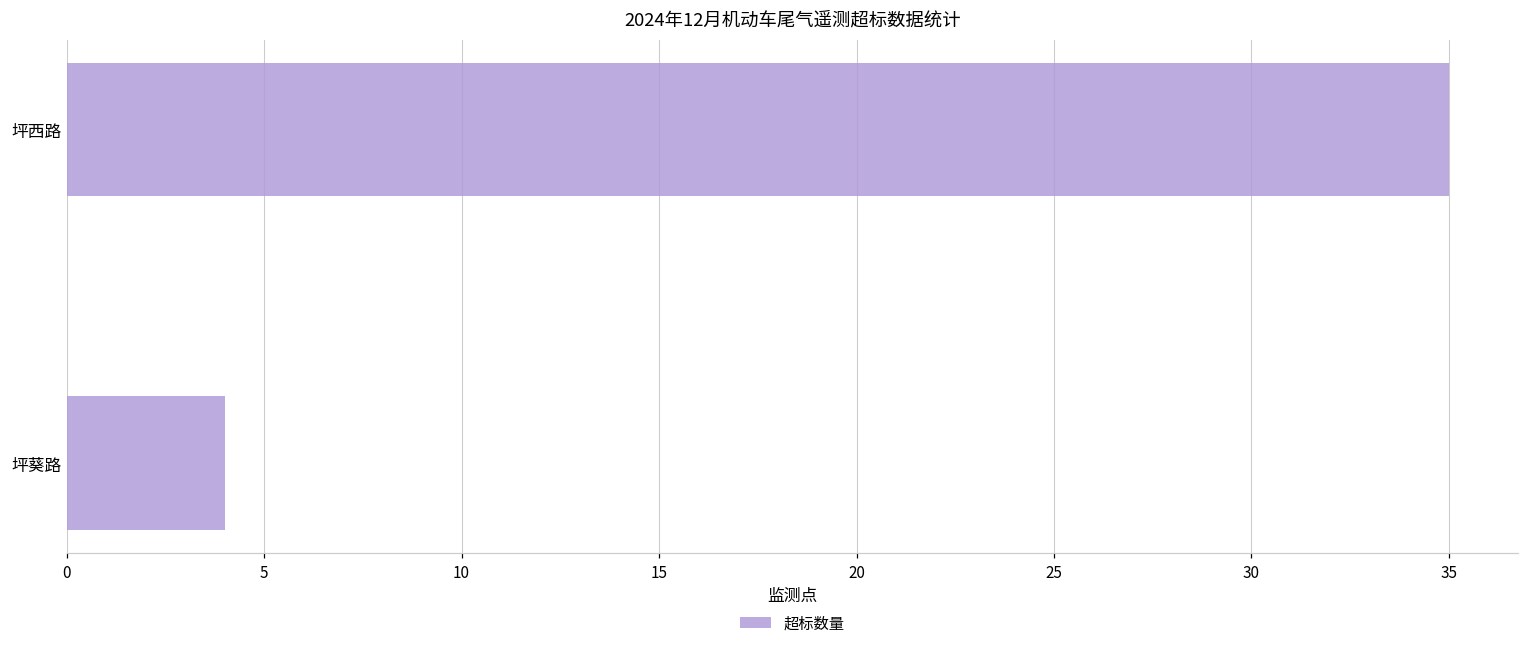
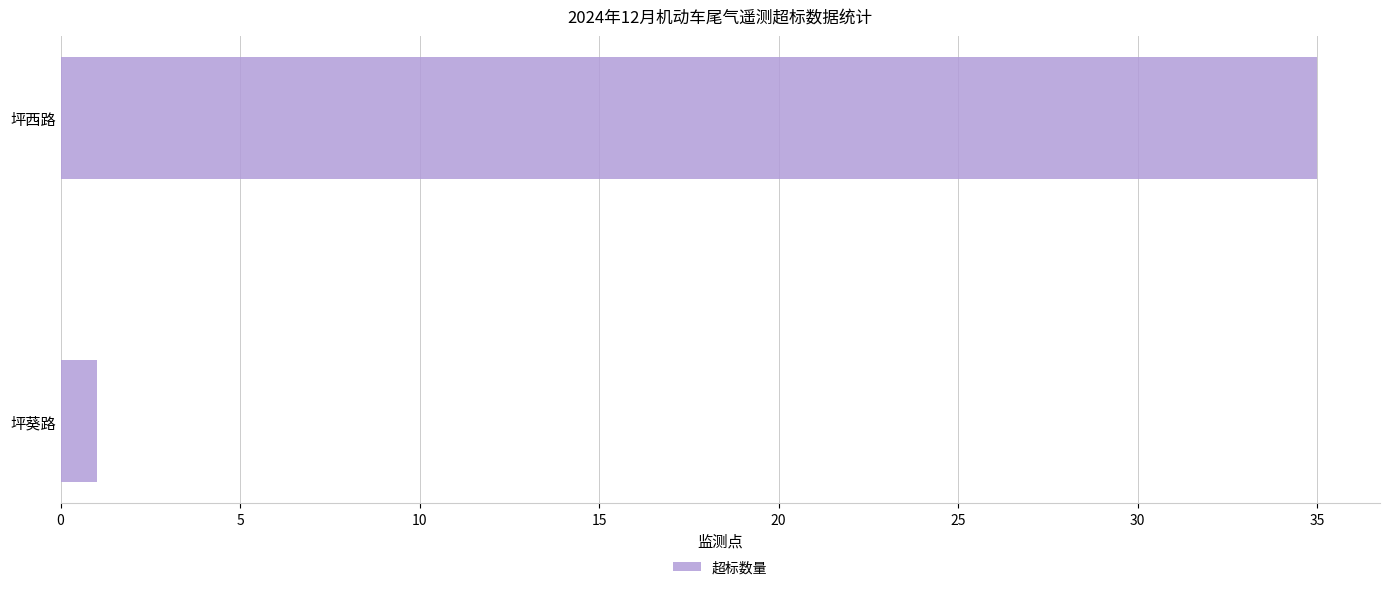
  {
    "坪西路": 35,
-   "坪葵路": 4
+   "坪葵路": 1
  }
